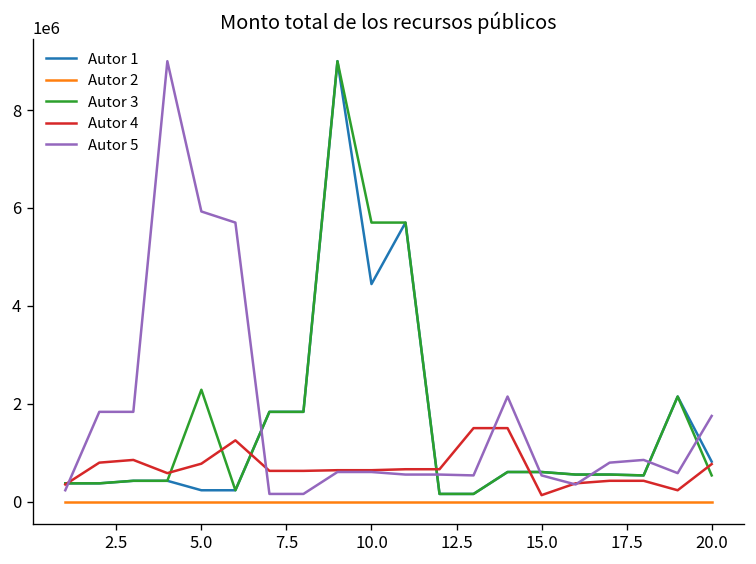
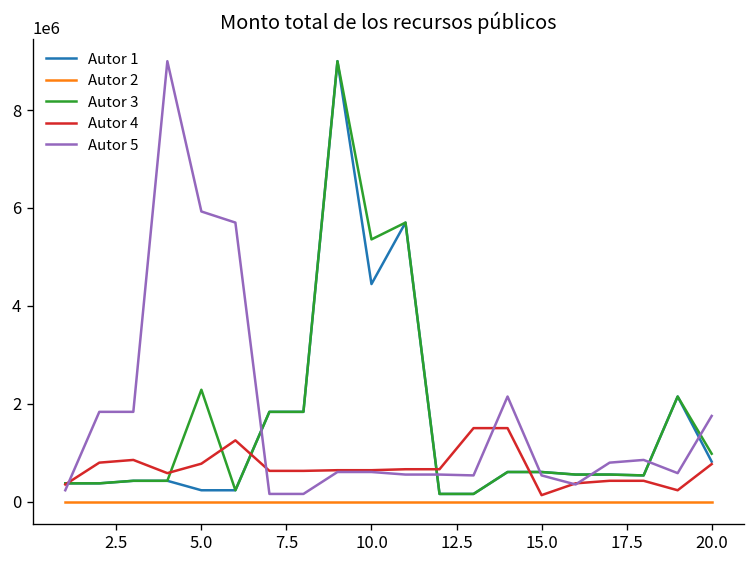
  {
    "Autor 1": {
      "5.0": 200000,
      "10.0": 4400000
    },
    "Autor 2": {
      "5.0": 0,
      "10.0": 0,
      "15.0": 0,
      "20.0": 0
    },
    "Autor 3": {
      "5.0": 2300000,
-     "10.0": 5700000,
-     "20.0": 500000
+     "10.0": 5400000,
+     "20.0": 1000000
    },
    "Autor 4": {
      "5.0": 800000,
      "15.0": 100000
    },
    "Autor 5": {
      "5.0": 5900000,
      "15.0": 500000,
      "20.0": 1700000
    }
  }
